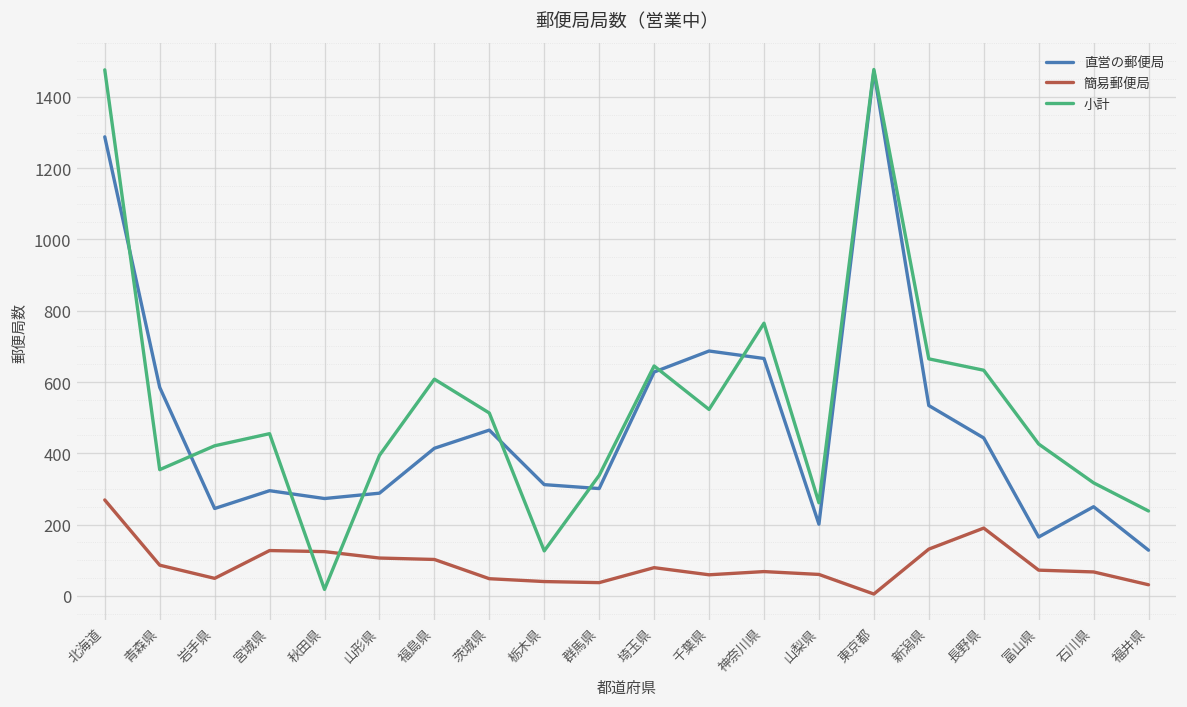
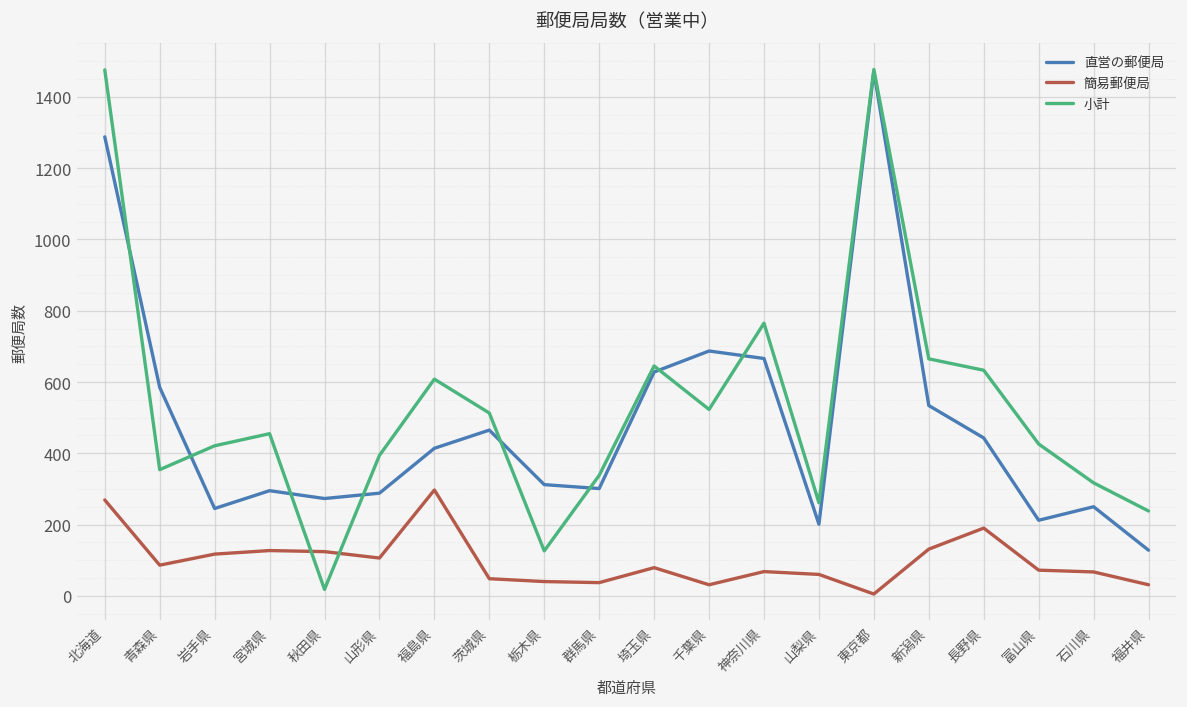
  {
    "直営の郵便局": {
      "北海道": 1290,
      "青森県": 590,
      "岩手県": 250,
      "宮城県": 300,
      "秋田県": 270,
      "山形県": 290,
      "福島県": 410,
      "茨城県": 470,
      "栃木県": 310,
      "群馬県": 300,
      "埼玉県": 630,
      "千葉県": 690,
      "神奈川県": 670,
      "山梨県": 200,
      "新潟県": 530,
      "長野県": 440,
-     "富山県": 170,
+     "富山県": 210,
      "石川県": 250,
      "福井県": 130
    },
    "簡易郵便局": {
      "北海道": 270,
      "青森県": 90,
-     "岩手県": 50,
+     "岩手県": 120,
      "宮城県": 130,
      "秋田県": 120,
      "山形県": 110,
-     "福島県": 100,
+     "福島県": 300,
      "茨城県": 50,
      "栃木県": 40,
      "群馬県": 40,
      "埼玉県": 80,
-     "千葉県": 60,
+     "千葉県": 30,
      "神奈川県": 70,
      "山梨県": 60,
      "東京都": 10,
      "新潟県": 130,
      "長野県": 190,
      "富山県": 70,
      "石川県": 70,
      "福井県": 30
    },
    "小計": {
      "北海道": 1480,
      "青森県": 350,
      "岩手県": 420,
      "宮城県": 460,
      "秋田県": 20,
      "山形県": 390,
      "福島県": 610,
      "茨城県": 510,
      "栃木県": 130,
      "群馬県": 340,
      "埼玉県": 650,
      "千葉県": 520,
      "神奈川県": 770,
      "山梨県": 260,
      "新潟県": 670,
      "長野県": 630,
      "富山県": 430,
      "石川県": 320,
      "福井県": 240
    }
  }
